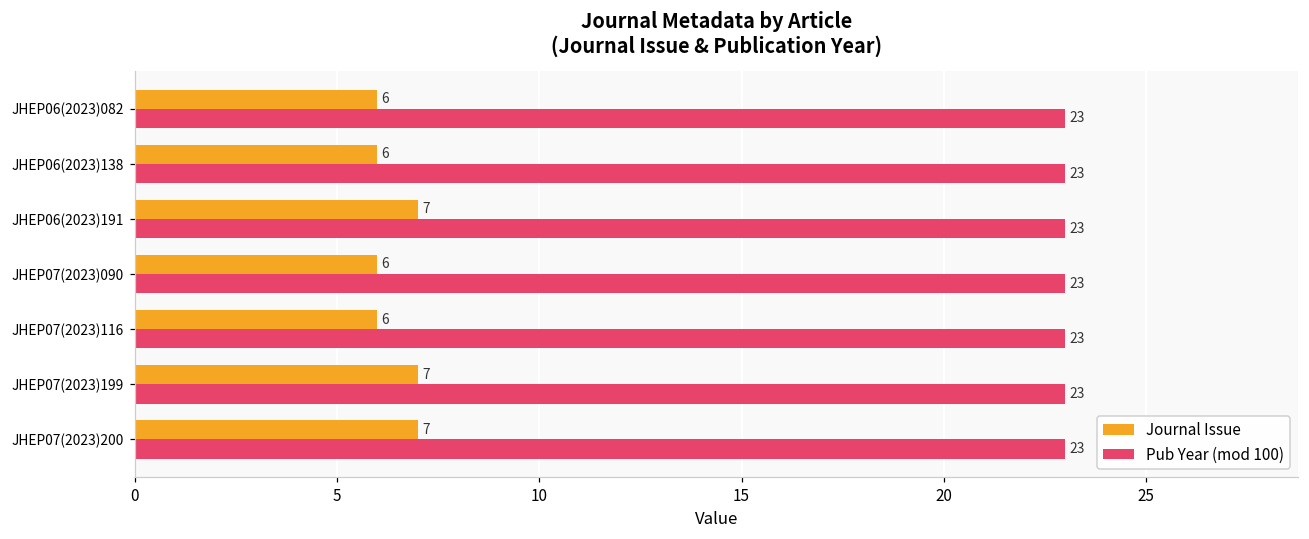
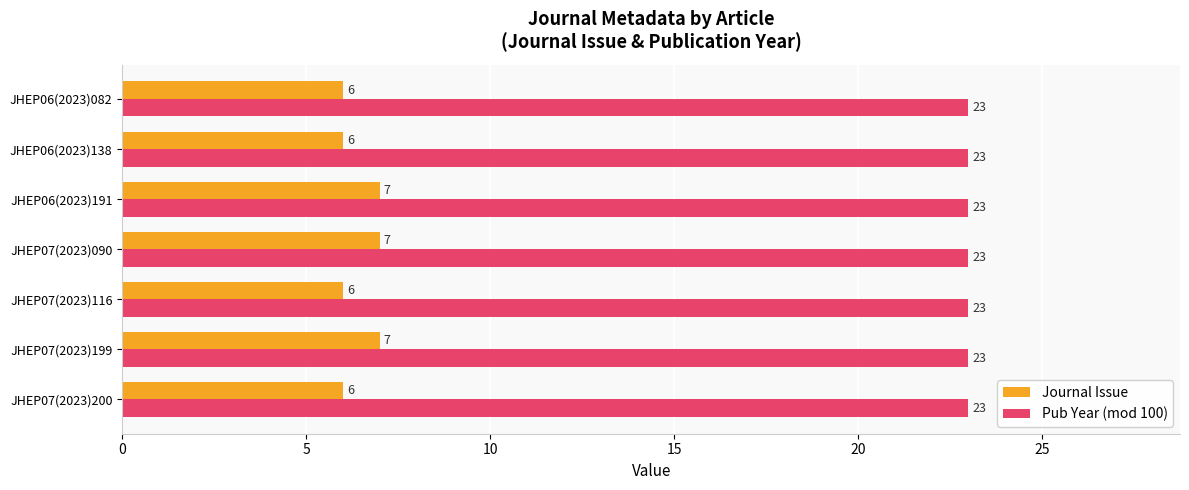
  {
    "Journal Issue": {
      "JHEP06(2023)082": 6,
      "JHEP06(2023)138": 6,
      "JHEP06(2023)191": 7,
-     "JHEP07(2023)090": 6,
+     "JHEP07(2023)090": 7,
      "JHEP07(2023)116": 6,
      "JHEP07(2023)199": 7,
-     "JHEP07(2023)200": 7
+     "JHEP07(2023)200": 6
    },
    "Pub Year (mod 100)": {
      "JHEP06(2023)082": 23,
      "JHEP06(2023)138": 23,
      "JHEP06(2023)191": 23,
      "JHEP07(2023)090": 23,
      "JHEP07(2023)116": 23,
      "JHEP07(2023)199": 23,
      "JHEP07(2023)200": 23
    }
  }
